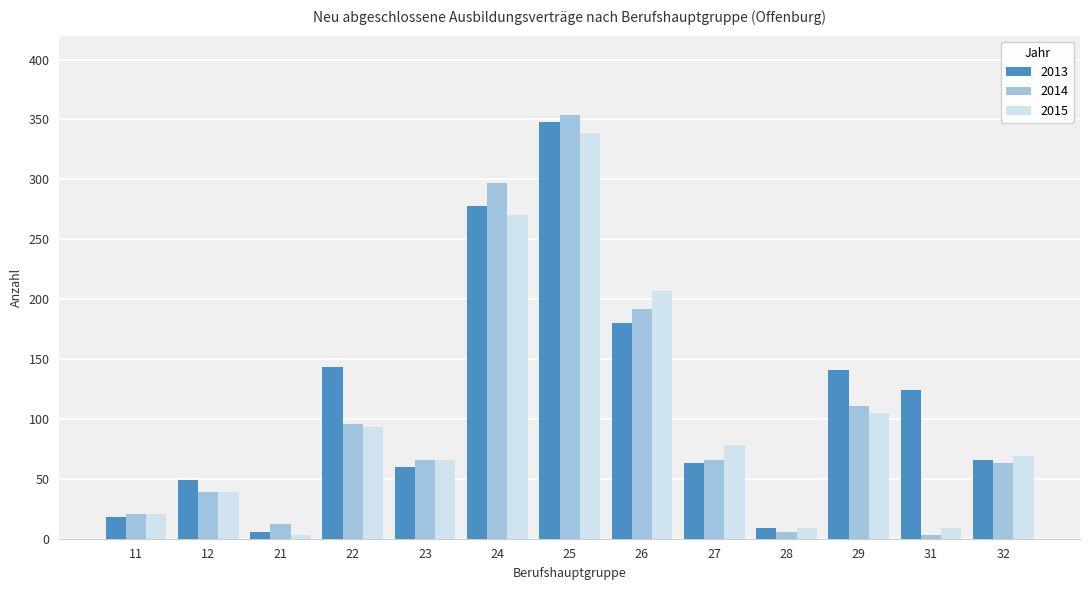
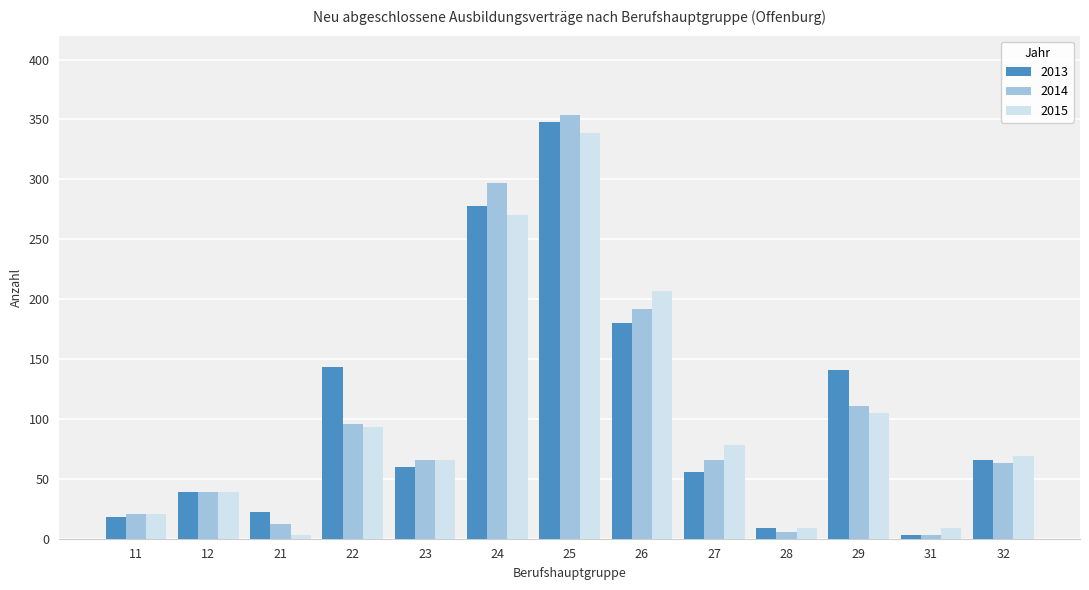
  {
    "2013": {
      "11": 18,
-     "12": 49,
-     "21": 6,
+     "12": 39,
+     "21": 22,
      "22": 143,
      "23": 60,
      "24": 278,
      "25": 348,
      "26": 180,
-     "27": 63,
+     "27": 56,
      "28": 9,
      "29": 141,
-     "31": 124,
+     "31": 3,
      "32": 66
    }
  }
